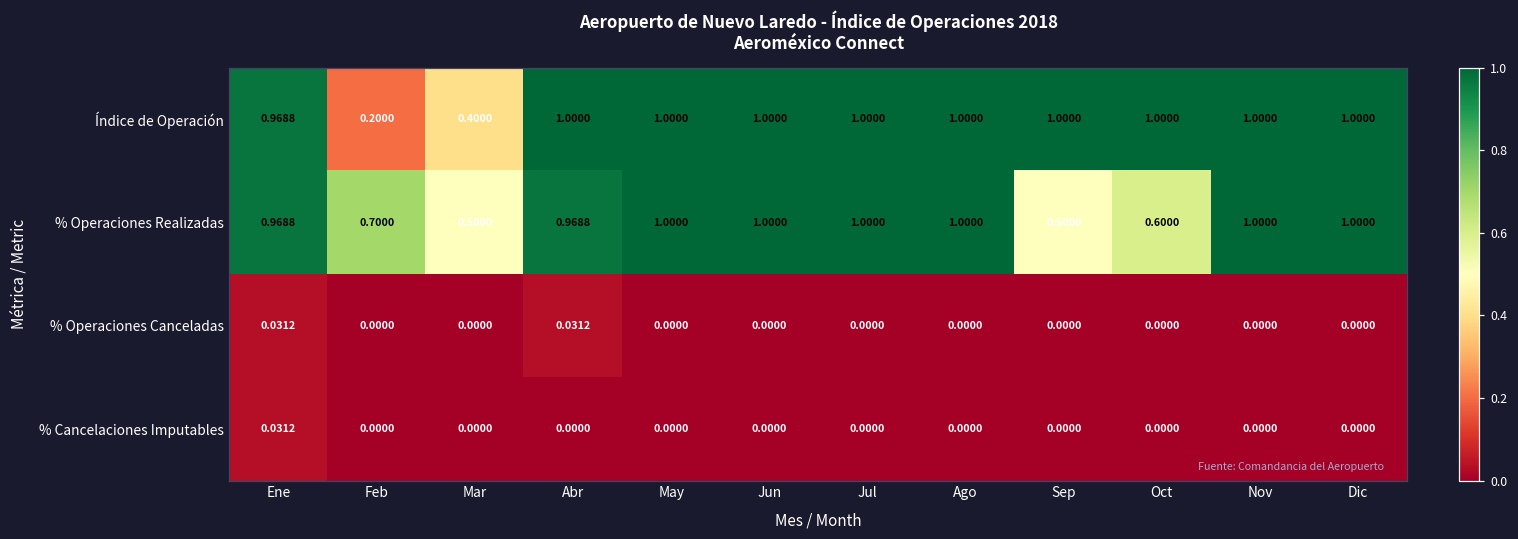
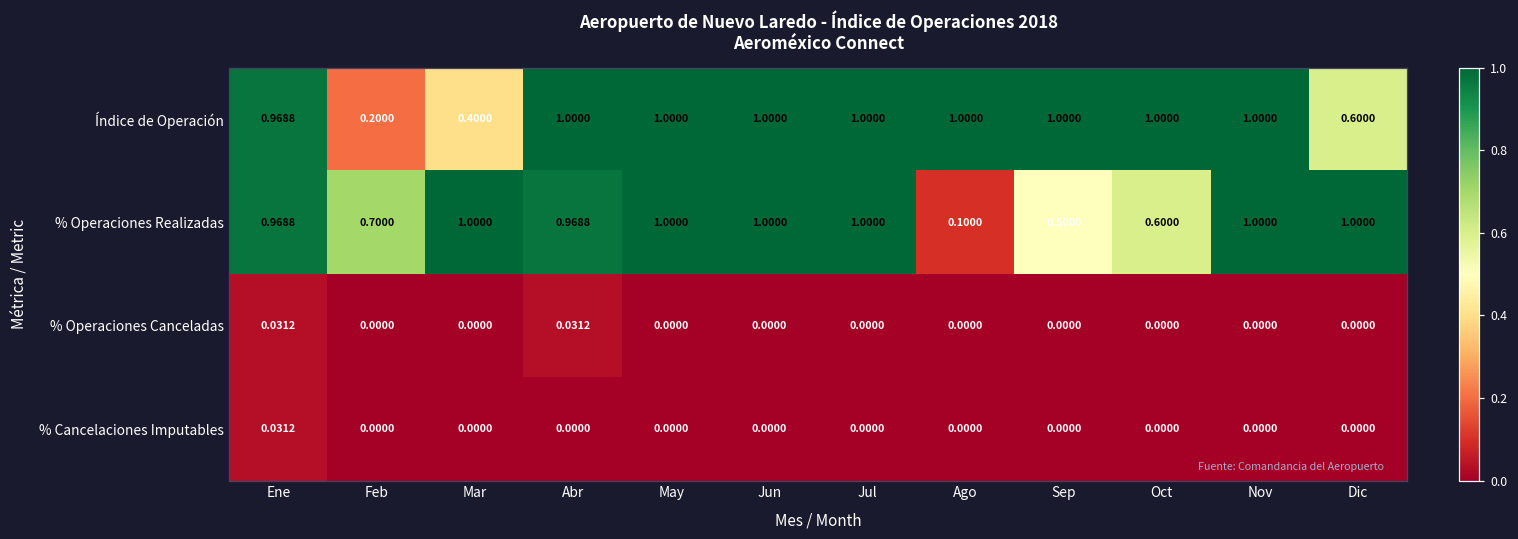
  {
    "Índice de Operación": {
      "Ene": 0.9688,
      "Feb": 0.2000,
      "Mar": 0.4000,
      "Abr": 1.0000,
      "May": 1.0000,
      "Jun": 1.0000,
      "Jul": 1.0000,
      "Ago": 1.0000,
      "Sep": 1.0000,
      "Oct": 1.0000,
      "Nov": 1.0000,
-     "Dic": 1.0000
+     "Dic": 0.6000
    },
    "% Operaciones Realizadas": {
      "Ene": 0.9688,
      "Feb": 0.7000,
-     "Mar": 0.5000,
+     "Mar": 1.0000,
      "Abr": 0.9688,
      "May": 1.0000,
      "Jun": 1.0000,
      "Jul": 1.0000,
-     "Ago": 1.0000,
+     "Ago": 0.1000,
      "Sep": 0.5000,
      "Oct": 0.6000,
      "Nov": 1.0000,
      "Dic": 1.0000
    },
    "% Operaciones Canceladas": {
      "Ene": 0.0312,
      "Feb": 0.0000,
      "Mar": 0.0000,
      "Abr": 0.0312,
      "May": 0.0000,
      "Jun": 0.0000,
      "Jul": 0.0000,
      "Ago": 0.0000,
      "Sep": 0.0000,
      "Oct": 0.0000,
      "Nov": 0.0000,
      "Dic": 0.0000
    },
    "% Cancelaciones Imputables": {
      "Ene": 0.0312,
      "Feb": 0.0000,
      "Mar": 0.0000,
      "Abr": 0.0000,
      "May": 0.0000,
      "Jun": 0.0000,
      "Jul": 0.0000,
      "Ago": 0.0000,
      "Sep": 0.0000,
      "Oct": 0.0000,
      "Dic": 0.0000
    }
  }
